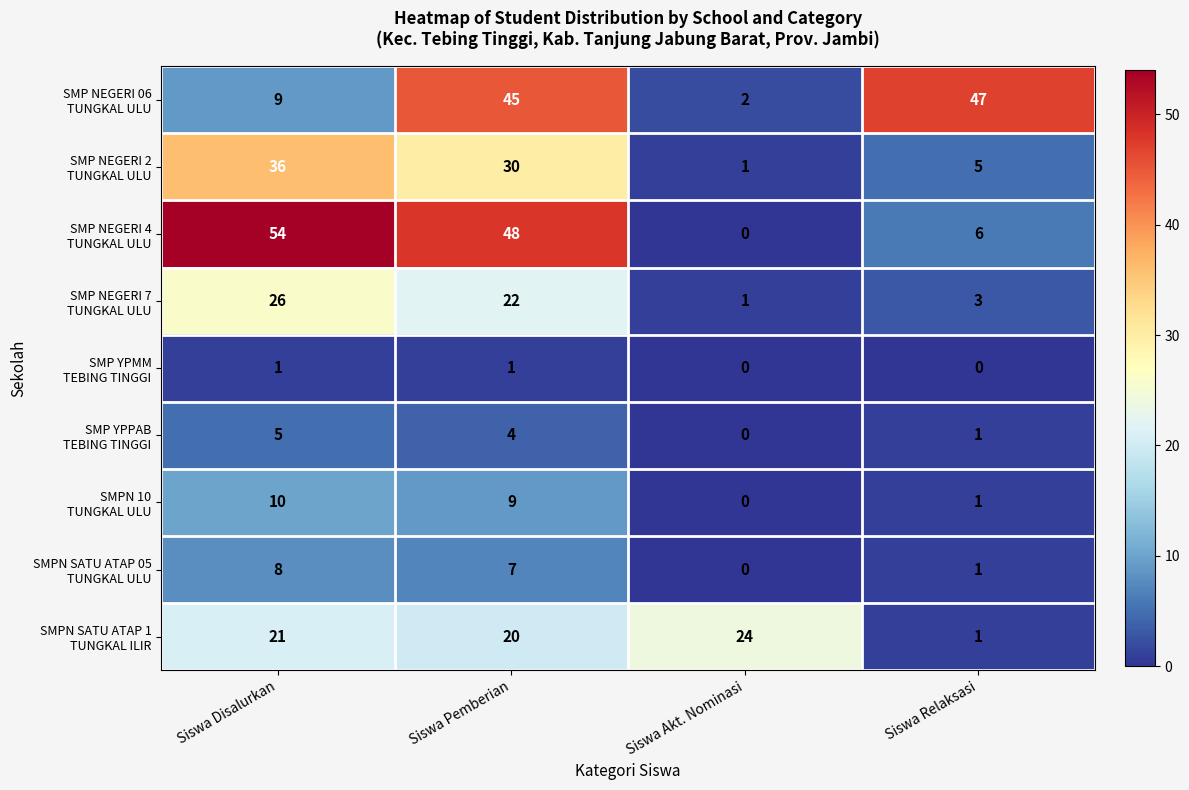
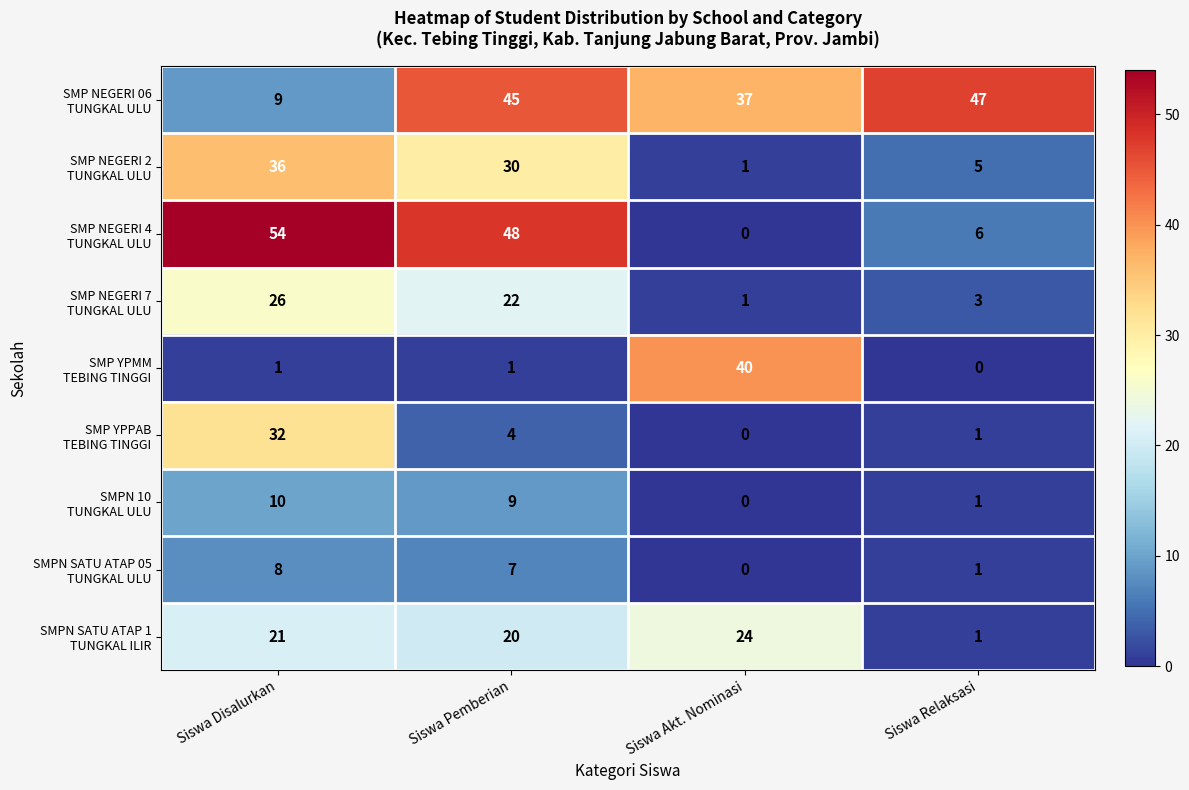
  {
    "SMP NEGERI 06 TUNGKAL ULU": {
      "Siswa Disalurkan": 9,
      "Siswa Pemberian": 45,
-     "Siswa Akt. Nominasi": 2,
+     "Siswa Akt. Nominasi": 37,
      "Siswa Relaksasi": 47
    },
    "SMP NEGERI 2 TUNGKAL ULU": {
      "Siswa Disalurkan": 36,
      "Siswa Pemberian": 30,
      "Siswa Akt. Nominasi": 1,
      "Siswa Relaksasi": 5
    },
    "SMP NEGERI 4 TUNGKAL ULU": {
      "Siswa Disalurkan": 54,
      "Siswa Pemberian": 48,
      "Siswa Akt. Nominasi": 0,
      "Siswa Relaksasi": 6
    },
    "SMP NEGERI 7 TUNGKAL ULU": {
      "Siswa Disalurkan": 26,
      "Siswa Pemberian": 22,
      "Siswa Akt. Nominasi": 1,
      "Siswa Relaksasi": 3
    },
    "SMP YPMM TEBING TINGGI": {
      "Siswa Disalurkan": 1,
      "Siswa Pemberian": 1,
-     "Siswa Akt. Nominasi": 0,
+     "Siswa Akt. Nominasi": 40,
      "Siswa Relaksasi": 0
    },
    "SMP YPPAB TEBING TINGGI": {
-     "Siswa Disalurkan": 5,
+     "Siswa Disalurkan": 32,
      "Siswa Pemberian": 4,
      "Siswa Akt. Nominasi": 0,
      "Siswa Relaksasi": 1
    },
    "SMPN 10 TUNGKAL ULU": {
      "Siswa Disalurkan": 10,
      "Siswa Pemberian": 9,
      "Siswa Akt. Nominasi": 0,
      "Siswa Relaksasi": 1
    },
    "SMPN SATU ATAP 05 TUNGKAL ULU": {
      "Siswa Disalurkan": 8,
      "Siswa Pemberian": 7,
      "Siswa Akt. Nominasi": 0,
      "Siswa Relaksasi": 1
    },
    "SMPN SATU ATAP 1 TUNGKAL ILIR": {
      "Siswa Disalurkan": 21,
      "Siswa Pemberian": 20,
      "Siswa Akt. Nominasi": 24,
      "Siswa Relaksasi": 1
    }
  }
